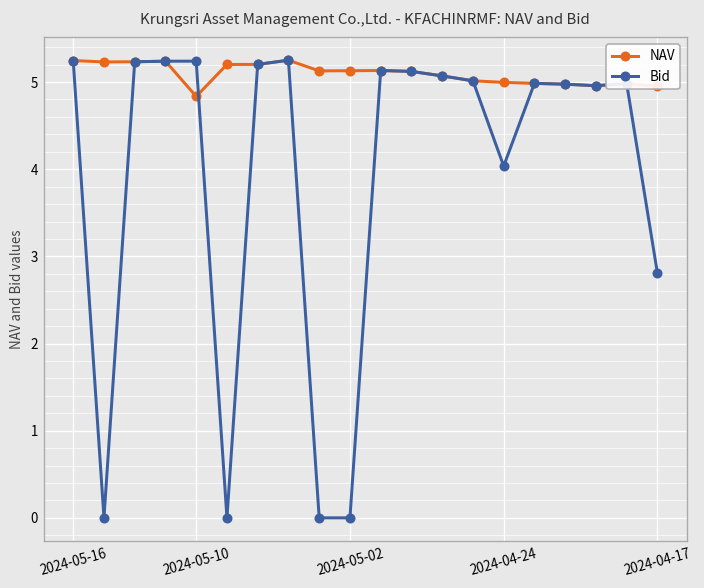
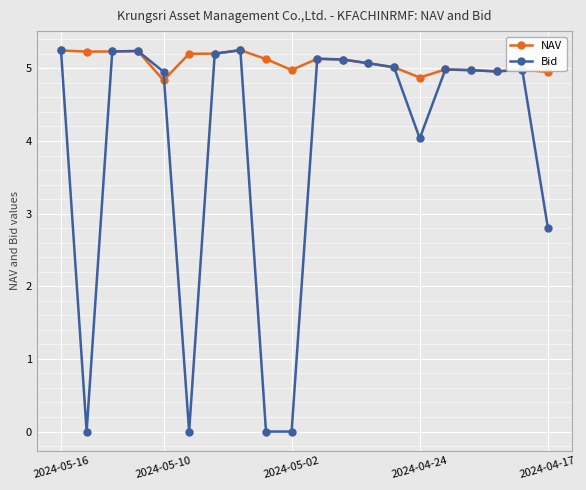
  {
    "NAV": {
      "2024-05-10": 4.8,
-     "2024-05-02": 5.1,
-     "2024-04-24": 5.0,
+     "2024-05-02": 5.0,
+     "2024-04-24": 4.9,
      "2024-04-17": 5.0
    },
    "Bid": {
-     "2024-05-10": 5.2,
+     "2024-05-10": 5.0,
      "2024-05-02": 0.0,
      "2024-04-24": 4.0,
      "2024-04-17": 2.8
    }
  }
